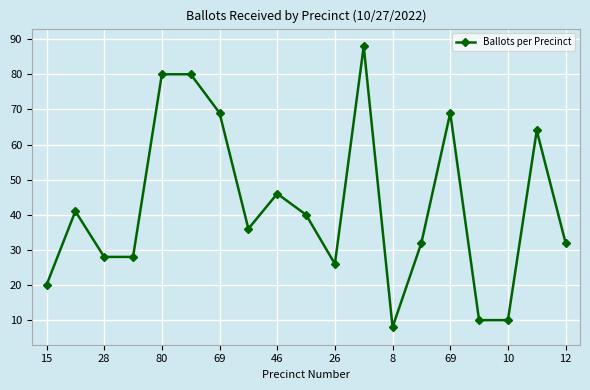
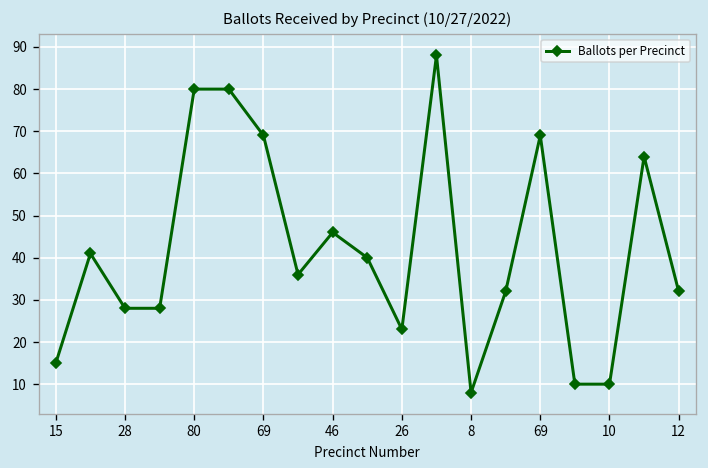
  {
-   "15": 20,
+   "15": 15,
    "46": 46,
-   "26": 26,
+   "26": 23,
    "8": 8,
    "12": 32
  }
